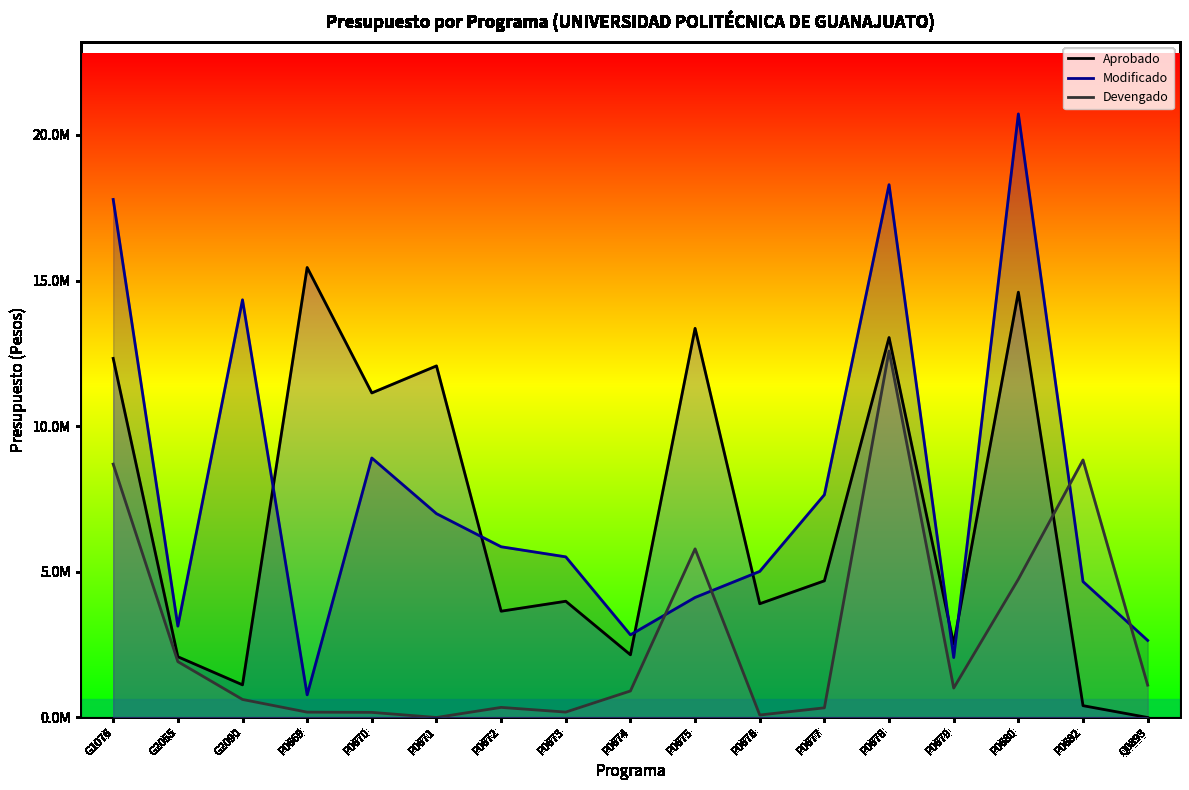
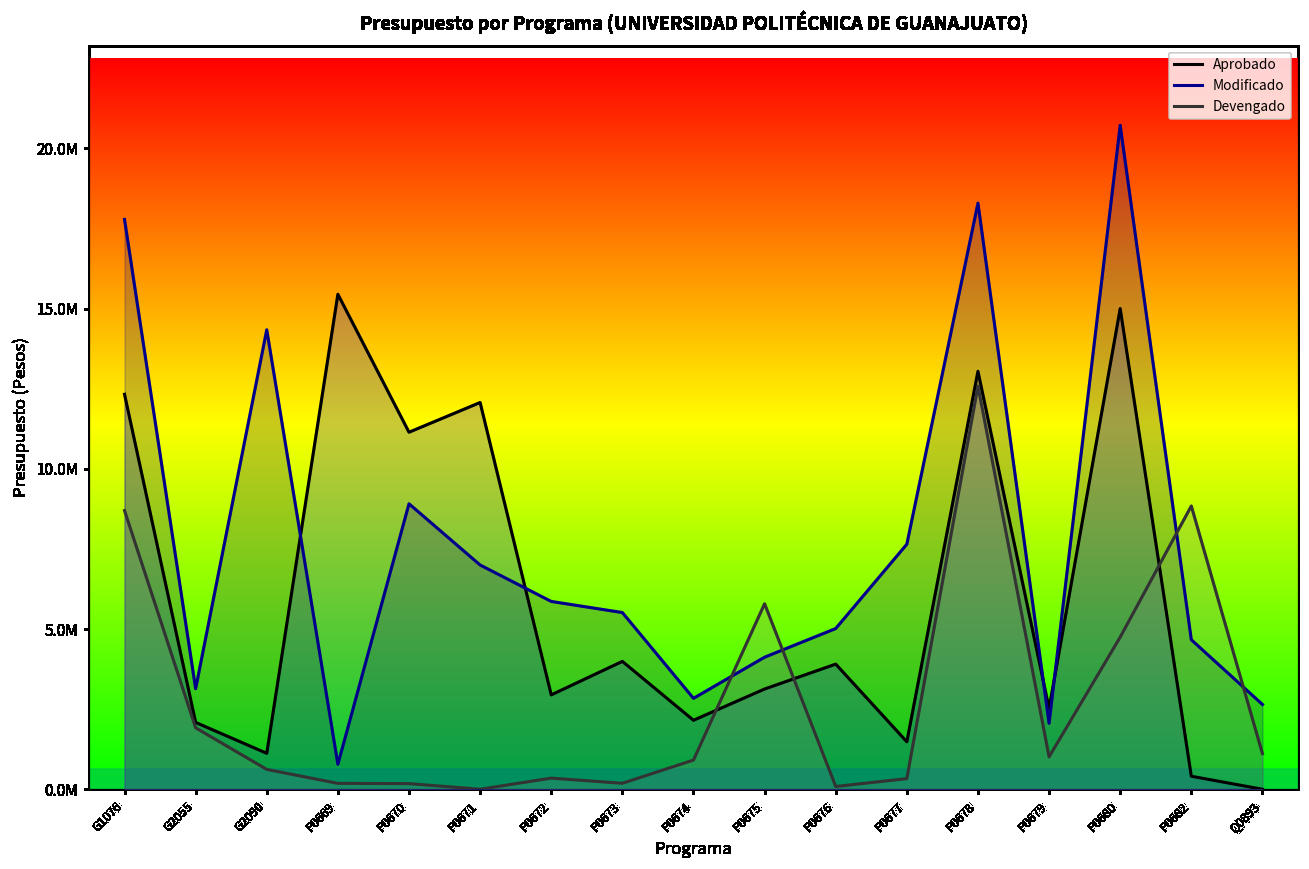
  {
    "Aprobado": {
      "G1076": 12300000,
      "G2055": 2100000,
      "G2090": 1100000,
      "P0669": 15400000,
      "P0670": 11100000,
      "P0671": 12100000,
-     "P0672": 3600000,
+     "P0672": 2900000,
      "P0673": 4000000,
      "P0674": 2200000,
-     "P0675": 13400000,
+     "P0675": 3100000,
      "P0676": 3900000,
-     "P0677": 4700000,
+     "P0677": 1500000,
      "P0678": 13000000,
      "P0679": 2500000,
-     "P0680": 14600000
+     "P0680": 15000000
    },
    "Modificado": {
      "G1076": 17800000,
      "G2055": 3100000,
      "G2090": 14300000,
      "P0669": 800000,
      "P0670": 8900000,
      "P0671": 7000000,
      "P0672": 5900000,
      "P0673": 5500000,
      "P0674": 2800000,
      "P0675": 4100000,
      "P0676": 5000000,
      "P0677": 7600000,
      "P0678": 18300000,
      "P0679": 2100000,
      "P0680": 20700000,
      "P0682": 4700000,
      "Q0893": 2600000
    },
    "Devengado": {
      "G1076": 8700000,
      "G2055": 1900000,
      "P0674": 900000,
      "P0675": 5800000,
      "P0678": 12600000,
      "P0679": 1000000,
      "P0680": 4700000,
      "P0682": 8800000,
      "Q0893": 1100000
    }
  }
